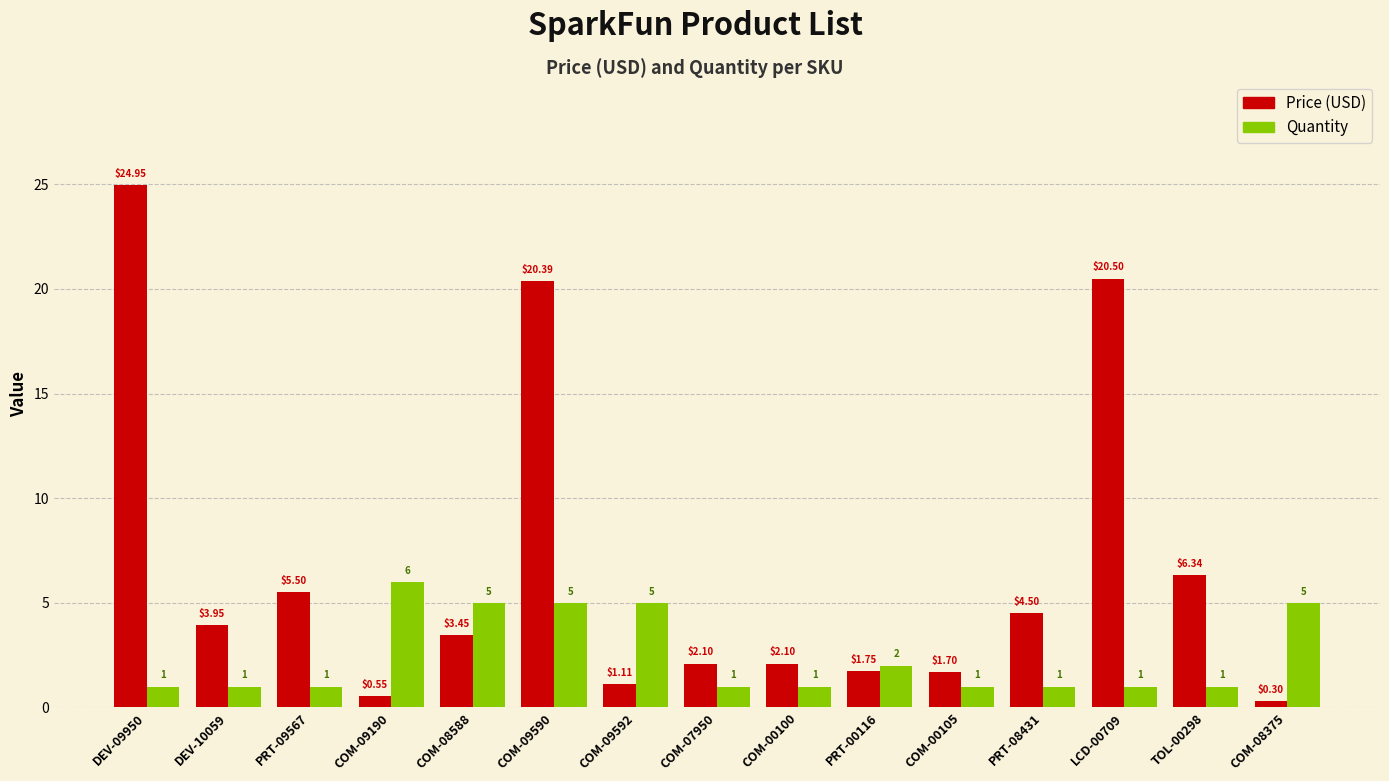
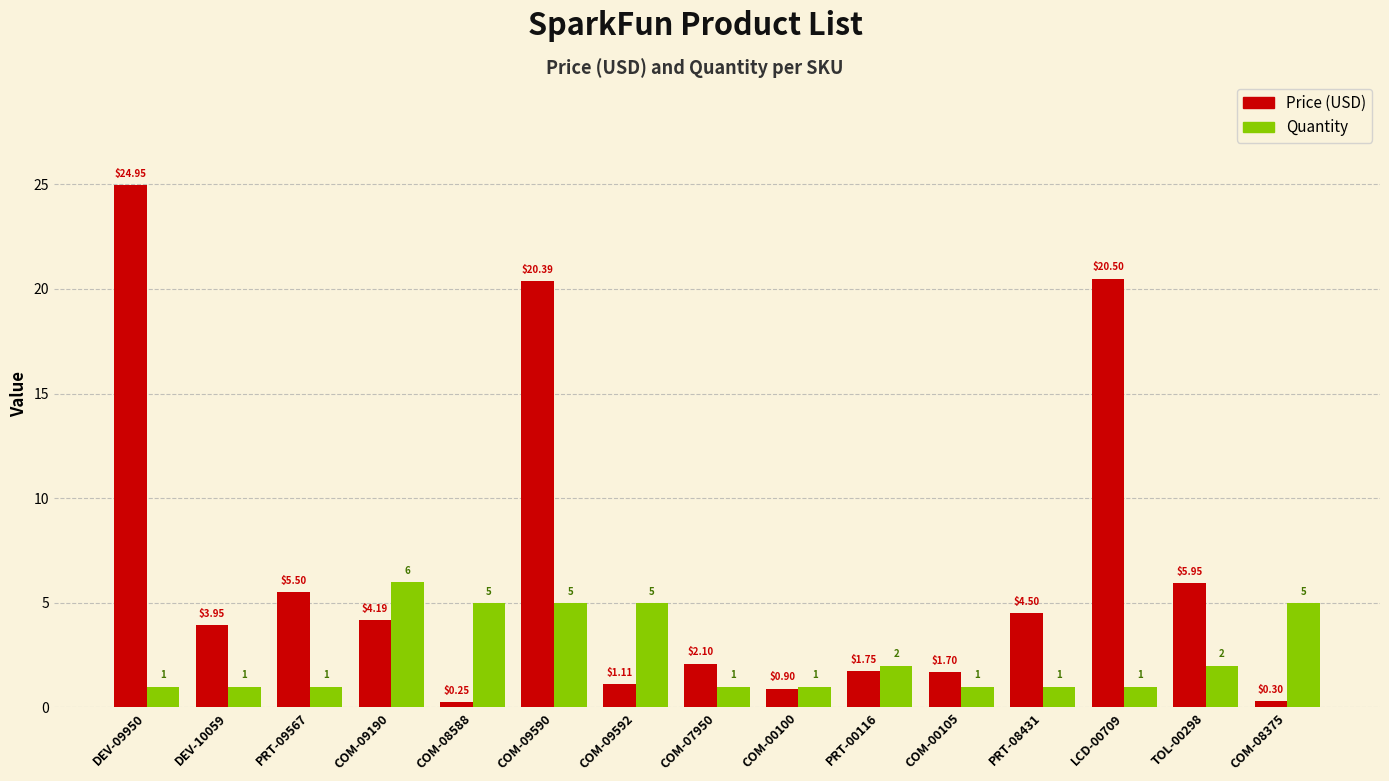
  {
    "Price (USD)": {
      "DEV-09950": "$24.95",
      "DEV-10059": "$3.95",
      "PRT-09567": "$5.50",
-     "COM-09190": "$0.55",
-     "COM-08588": "$3.45",
+     "COM-09190": "$4.19",
+     "COM-08588": "$0.25",
      "COM-09590": "$20.39",
      "COM-09592": "$1.11",
      "COM-07950": "$2.10",
-     "COM-00100": "$2.10",
+     "COM-00100": "$0.90",
      "PRT-00116": "$1.75",
      "COM-00105": "$1.70",
      "PRT-08431": "$4.50",
      "LCD-00709": "$20.50",
-     "TOL-00298": "$6.34",
+     "TOL-00298": "$5.95",
      "COM-08375": "$0.30"
    },
    "Quantity": {
      "DEV-09950": "1",
      "DEV-10059": "1",
      "PRT-09567": "1",
      "COM-09190": "6",
      "COM-08588": "5",
      "COM-09590": "5",
      "COM-09592": "5",
      "COM-07950": "1",
      "COM-00100": "1",
      "PRT-00116": "2",
      "COM-00105": "1",
      "PRT-08431": "1",
      "LCD-00709": "1",
-     "TOL-00298": "1",
+     "TOL-00298": "2",
      "COM-08375": "5"
    }
  }
